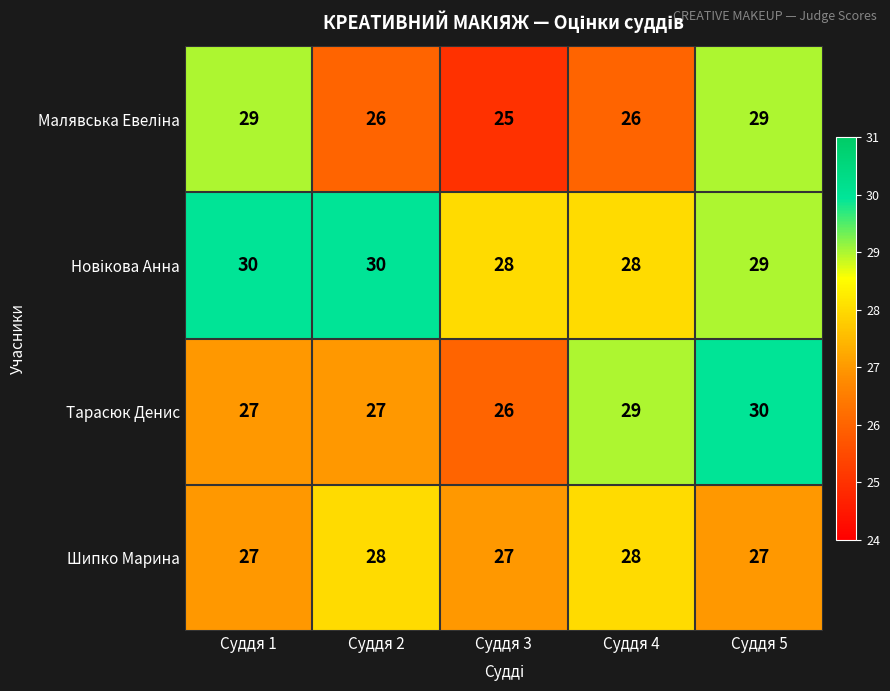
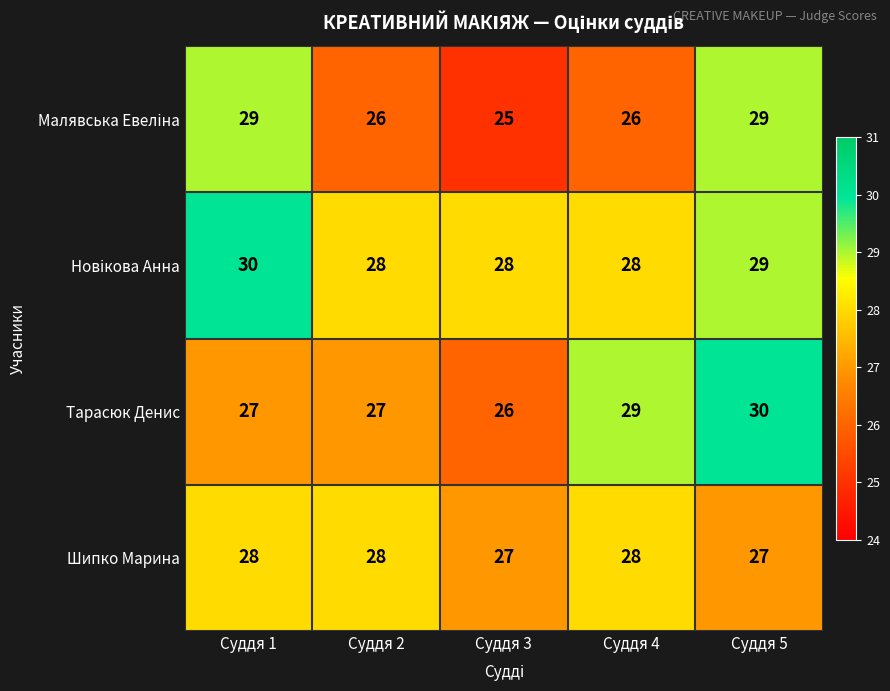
  {
    "Малявська Евеліна": {
      "Суддя 1": 29,
      "Суддя 2": 26,
      "Суддя 3": 25,
      "Суддя 4": 26,
      "Суддя 5": 29
    },
    "Новікова Анна": {
      "Суддя 1": 30,
-     "Суддя 2": 30,
+     "Суддя 2": 28,
      "Суддя 3": 28,
      "Суддя 4": 28,
      "Суддя 5": 29
    },
    "Тарасюк Денис": {
      "Суддя 1": 27,
      "Суддя 2": 27,
      "Суддя 3": 26,
      "Суддя 4": 29,
      "Суддя 5": 30
    },
    "Шипко Марина": {
-     "Суддя 1": 27,
+     "Суддя 1": 28,
      "Суддя 2": 28,
      "Суддя 3": 27,
      "Суддя 4": 28,
      "Суддя 5": 27
    }
  }
